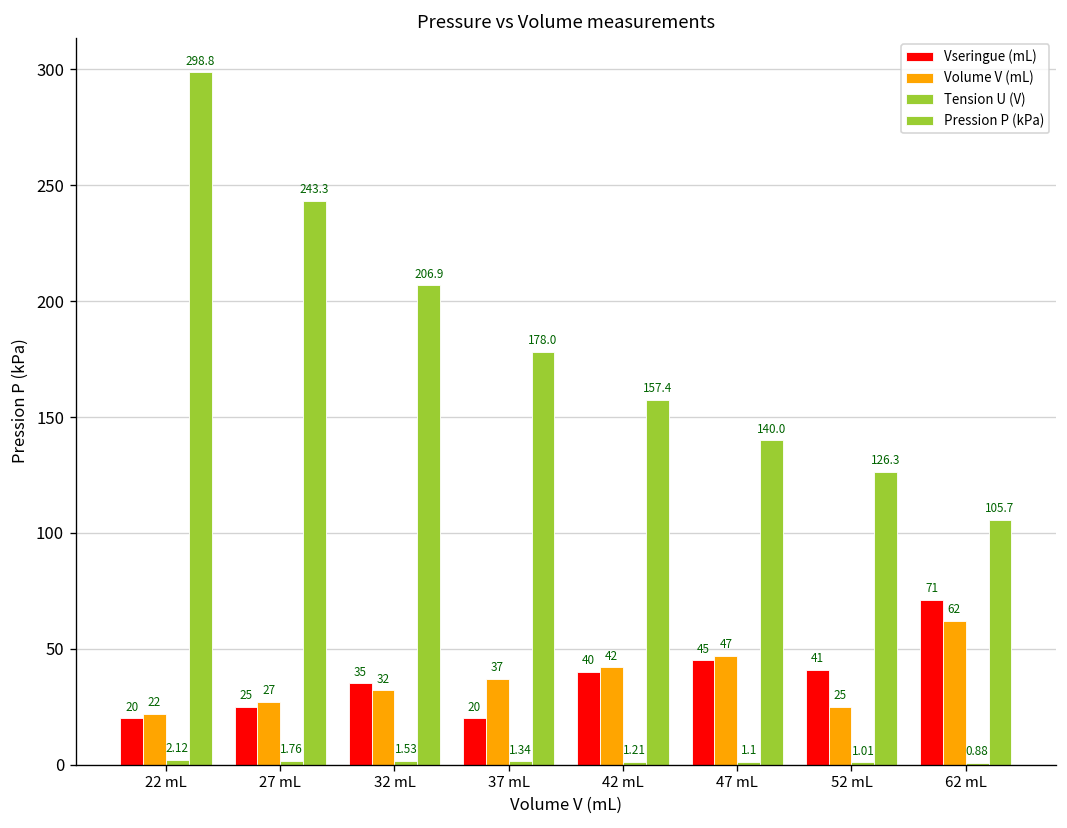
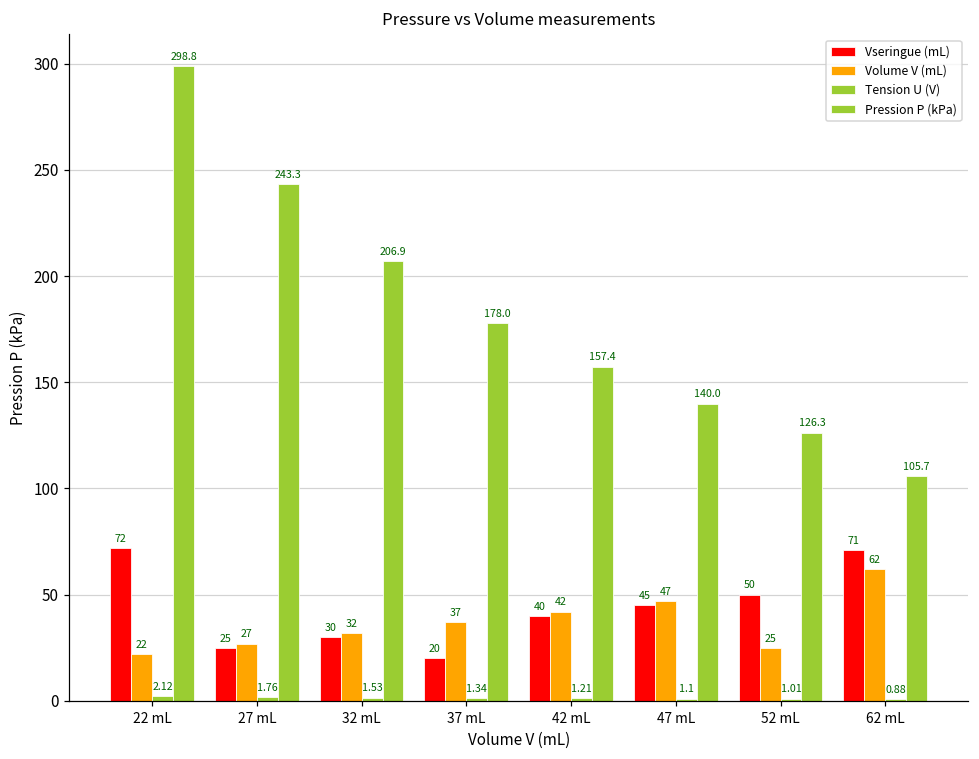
  {
    "Vseringue (mL)": {
-     "22 mL": 20,
+     "22 mL": 72,
      "27 mL": 25,
-     "32 mL": 35,
+     "32 mL": 30,
      "37 mL": 20,
      "42 mL": 40,
      "47 mL": 45,
-     "52 mL": 41,
+     "52 mL": 50,
      "62 mL": 71
    },
    "Volume V (mL)": {
      "22 mL": 22,
      "27 mL": 27,
      "32 mL": 32,
      "37 mL": 37,
      "42 mL": 42,
      "47 mL": 47,
      "52 mL": 25,
      "62 mL": 62
    }
  }
